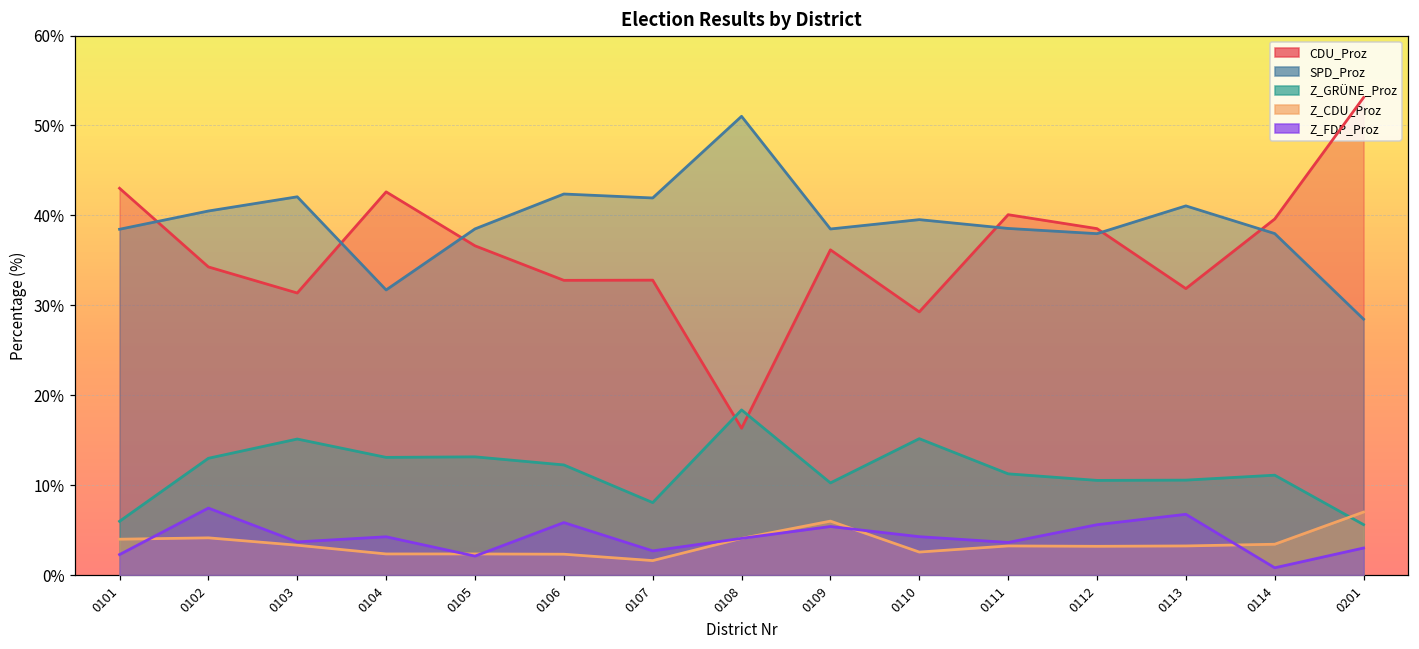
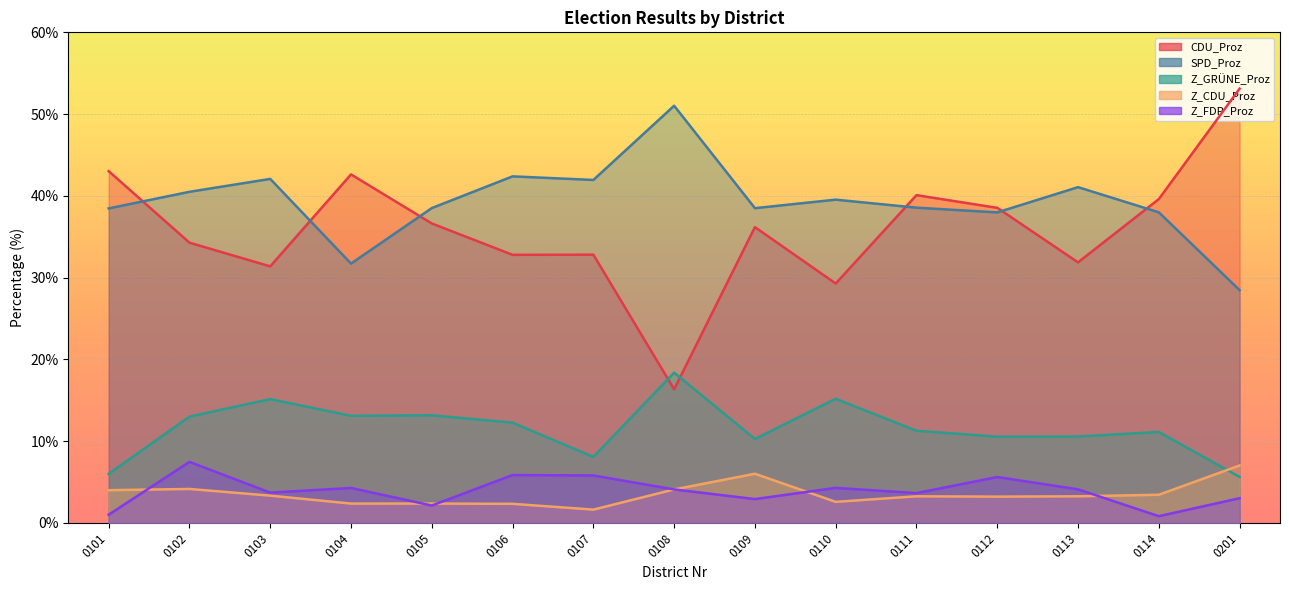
  {
    "Z_FDP_Proz": {
-     "0101": "2%",
+     "0101": "1%",
      "0102": "7%",
      "0103": "4%",
      "0104": "4%",
      "0106": "6%",
-     "0107": "3%",
-     "0109": "5%",
+     "0107": "6%",
+     "0109": "3%",
      "0110": "4%",
      "0111": "4%",
      "0112": "6%",
-     "0113": "7%",
+     "0113": "4%",
      "0114": "1%",
      "0201": "3%"
    }
  }
